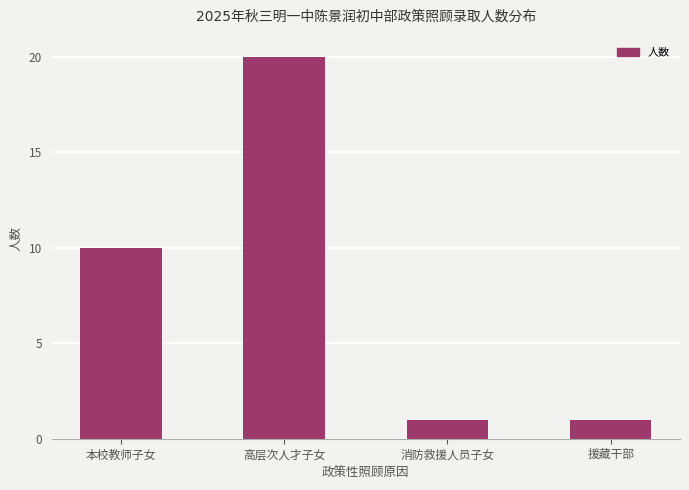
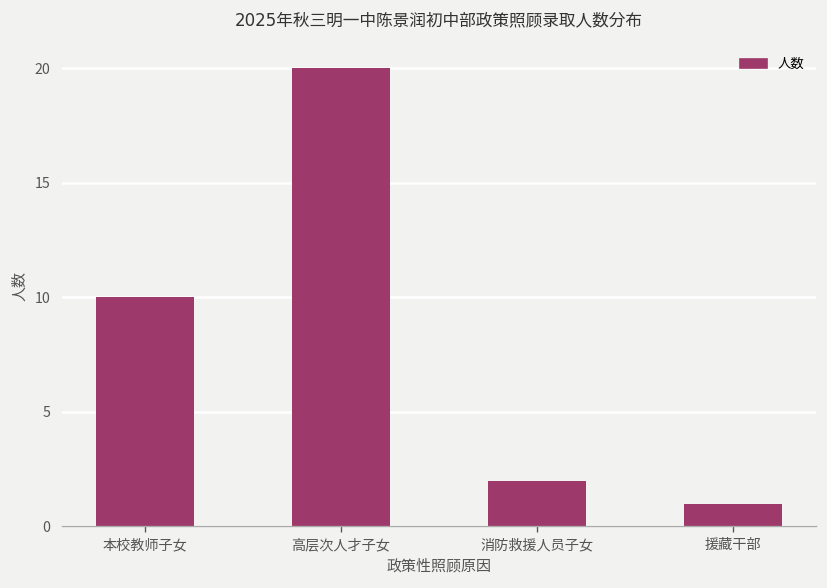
  {
    "本校教师子女": 10,
    "高层次人才子女": 20,
-   "消防救援人员子女": 1,
+   "消防救援人员子女": 2,
    "援藏干部": 1
  }
